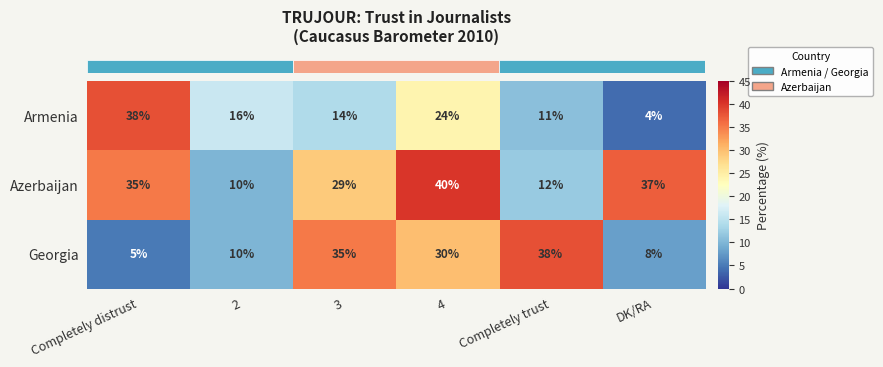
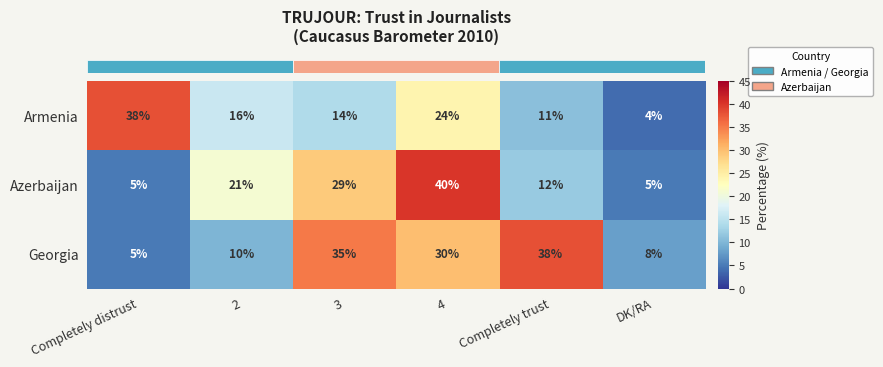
  {
    "Armenia": {
      "Completely distrust": "38%",
      "2": "16%",
      "3": "14%",
      "4": "24%",
      "Completely trust": "11%",
      "DK/RA": "4%"
    },
    "Azerbaijan": {
-     "Completely distrust": "35%",
-     "2": "10%",
+     "Completely distrust": "5%",
+     "2": "21%",
      "3": "29%",
      "4": "40%",
      "Completely trust": "12%",
-     "DK/RA": "37%"
+     "DK/RA": "5%"
    },
    "Georgia": {
      "Completely distrust": "5%",
      "2": "10%",
      "3": "35%",
      "4": "30%",
      "Completely trust": "38%",
      "DK/RA": "8%"
    }
  }
